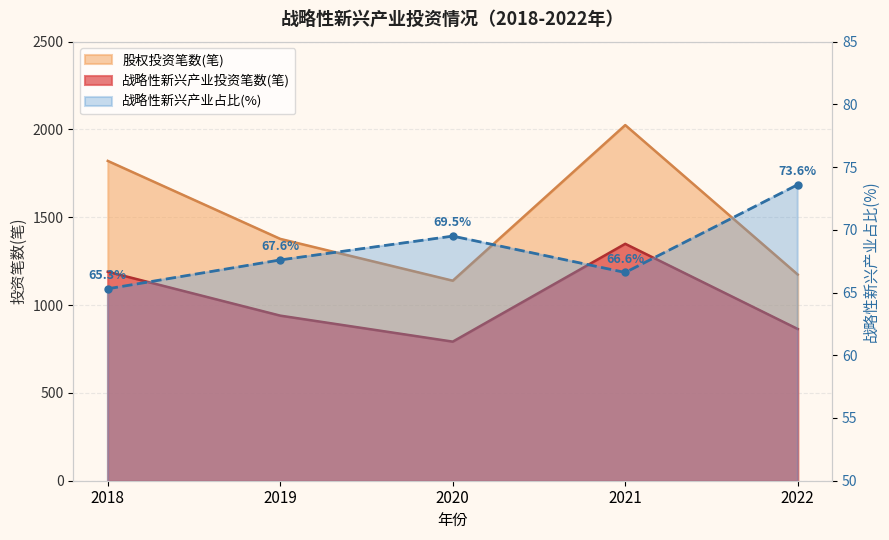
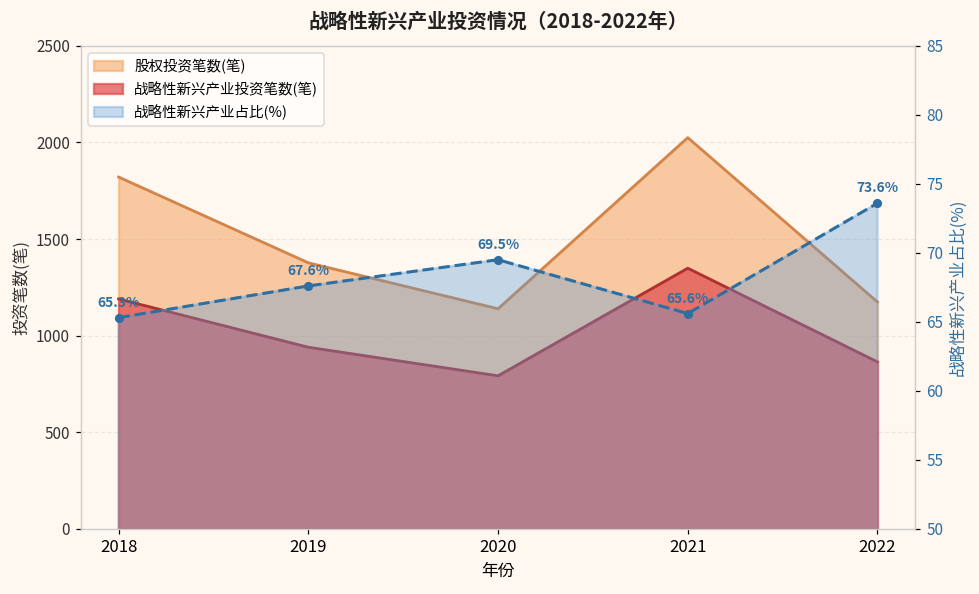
  {
    "战略性新兴产业占比(%)": {
      "2020": "69.5%",
-     "2021": "66.6%",
+     "2021": "65.6%",
      "2022": "73.6%"
    }
  }
